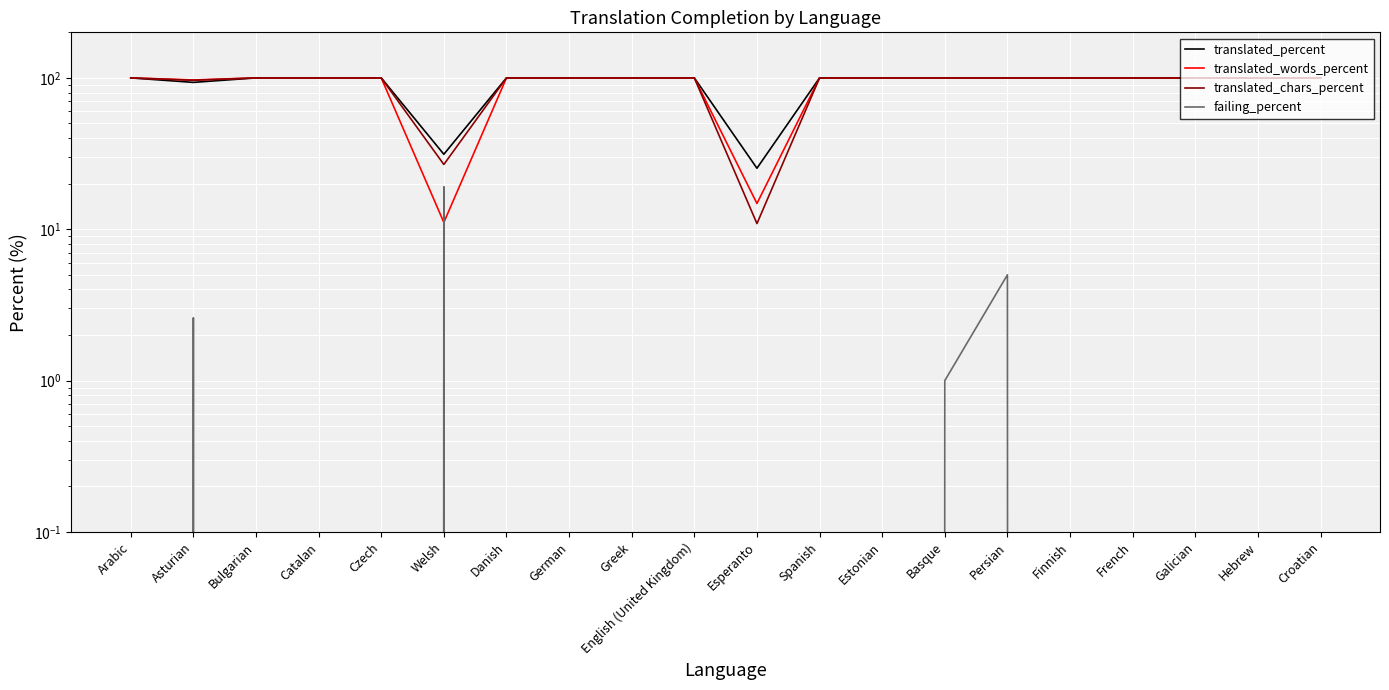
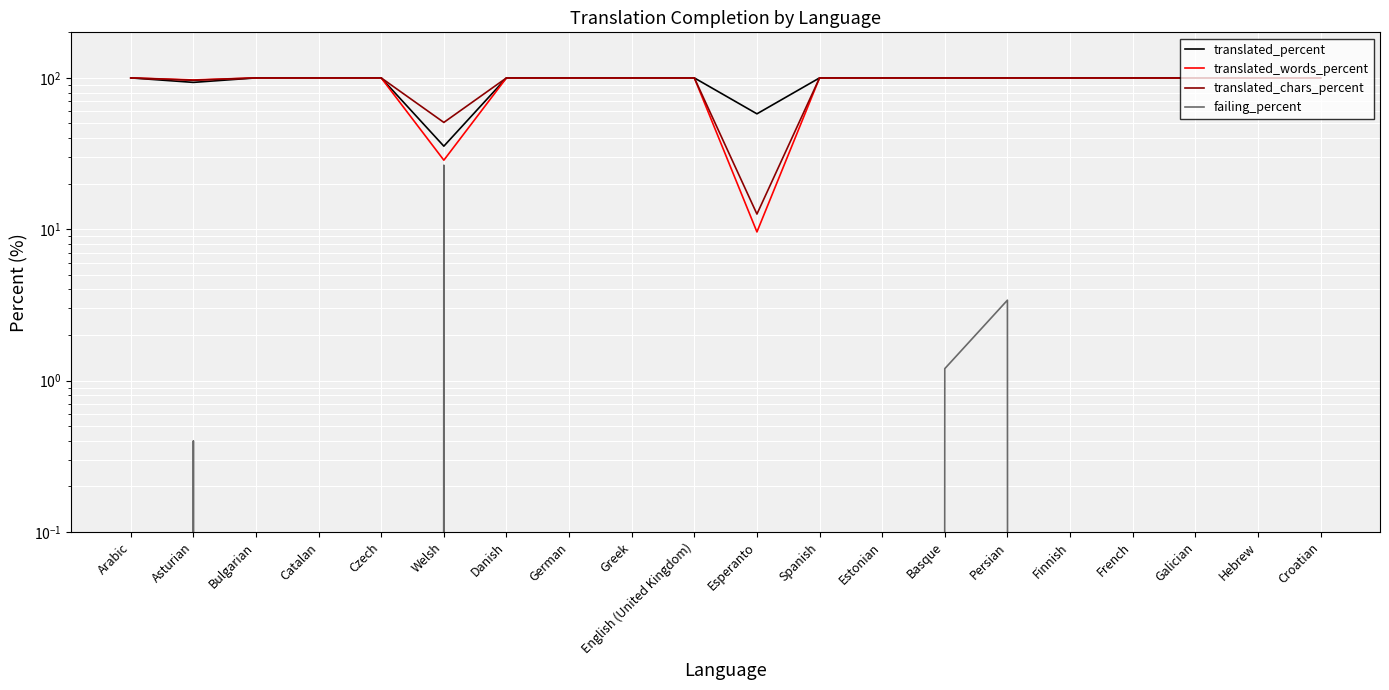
  {
    "translated_percent": {
-     "Welsh": 31,
-     "Esperanto": 25
+     "Welsh": 35,
+     "Esperanto": 58
    },
    "translated_words_percent": {
-     "Welsh": 11,
-     "Esperanto": 15
+     "Welsh": 29,
+     "Esperanto": 10
    },
    "translated_chars_percent": {
-     "Welsh": 27,
-     "Esperanto": 11
+     "Welsh": 51,
+     "Esperanto": 13
    },
    "failing_percent": {
-     "Asturian": 2.6,
-     "Welsh": 19,
-     "Basque": 1.0,
-     "Persian": 5.0
+     "Asturian": 0.4,
+     "Welsh": 27,
+     "Basque": 1.2,
+     "Persian": 3.4
    }
  }
